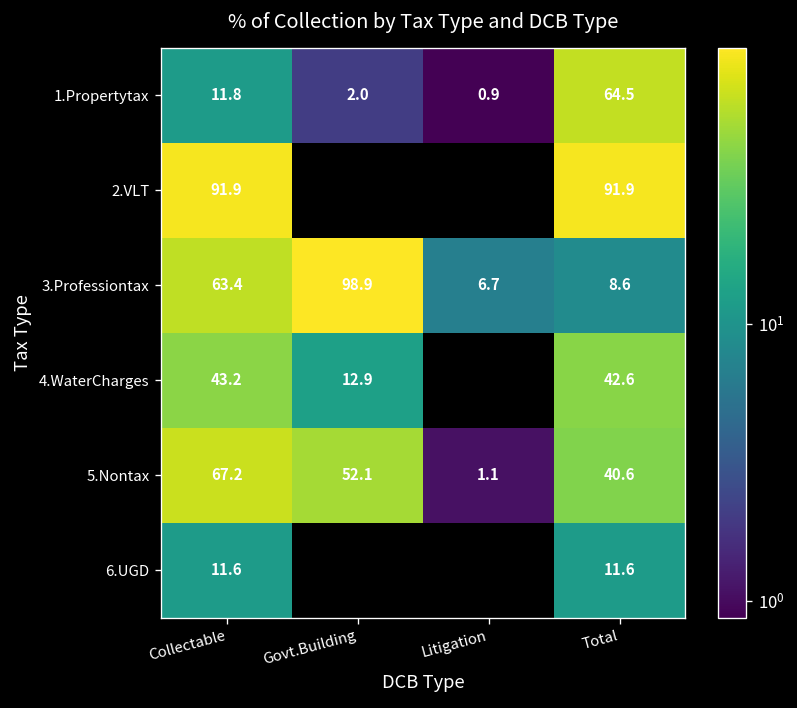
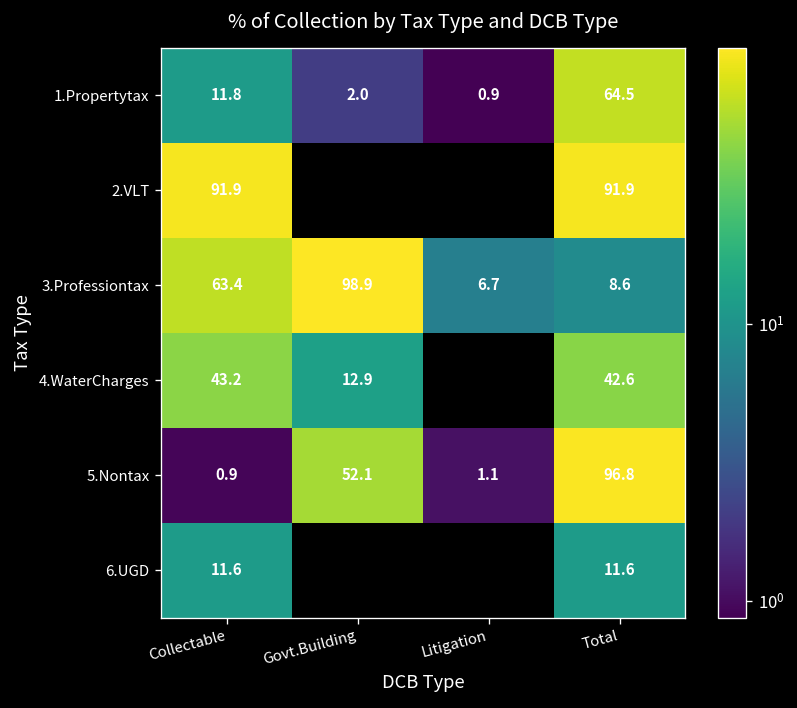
  {
    "1.Propertytax": {
      "Collectable": 11.8,
      "Govt.Building": 2.0,
      "Litigation": 0.9,
      "Total": 64.5
    },
    "2.VLT": {
      "Collectable": 91.9,
      "Total": 91.9
    },
    "3.Professiontax": {
      "Collectable": 63.4,
      "Govt.Building": 98.9,
      "Litigation": 6.7,
      "Total": 8.6
    },
    "4.WaterCharges": {
      "Collectable": 43.2,
      "Govt.Building": 12.9,
      "Total": 42.6
    },
    "5.Nontax": {
-     "Collectable": 67.2,
+     "Collectable": 0.9,
      "Govt.Building": 52.1,
      "Litigation": 1.1,
-     "Total": 40.6
+     "Total": 96.8
    },
    "6.UGD": {
      "Collectable": 11.6,
      "Total": 11.6
    }
  }
